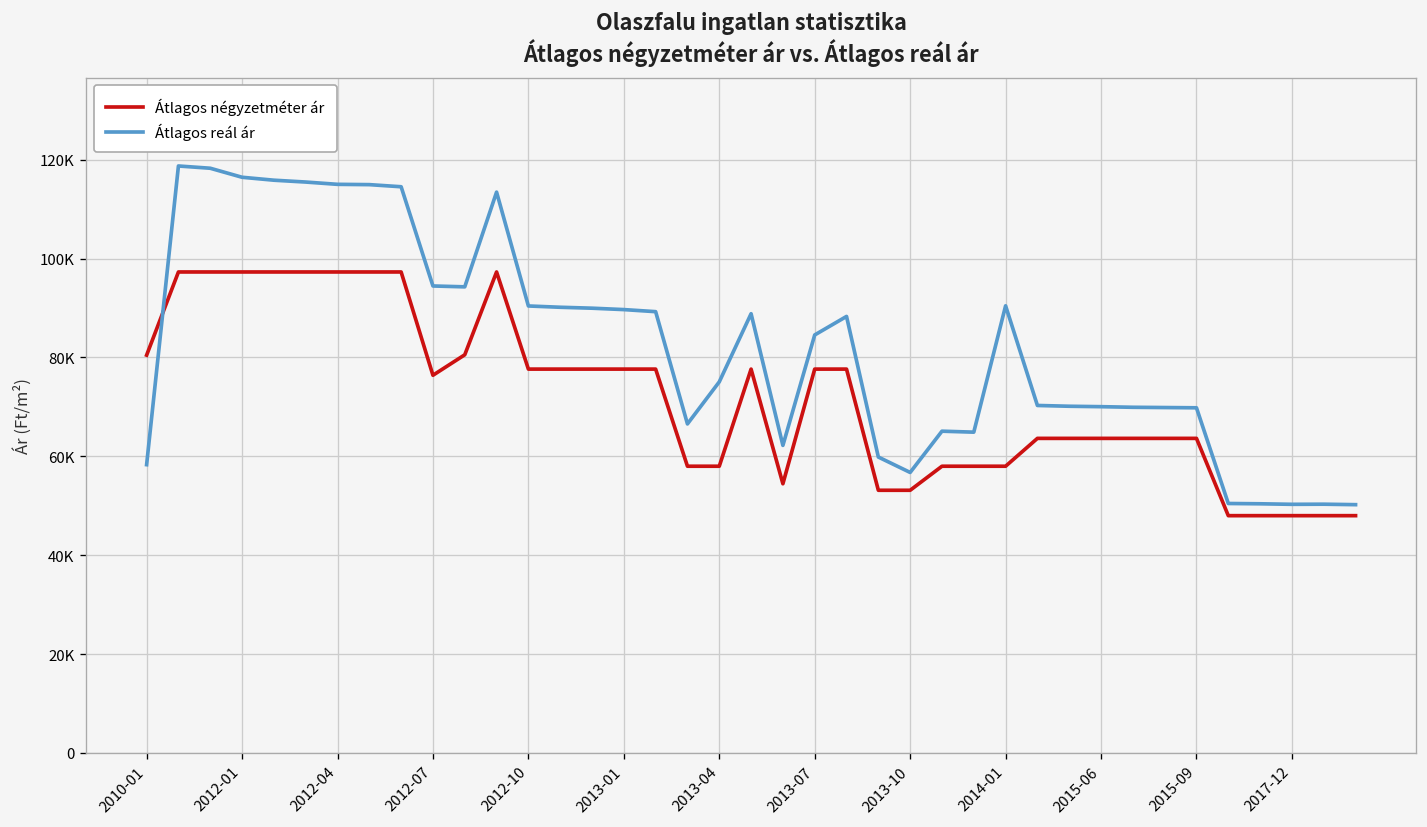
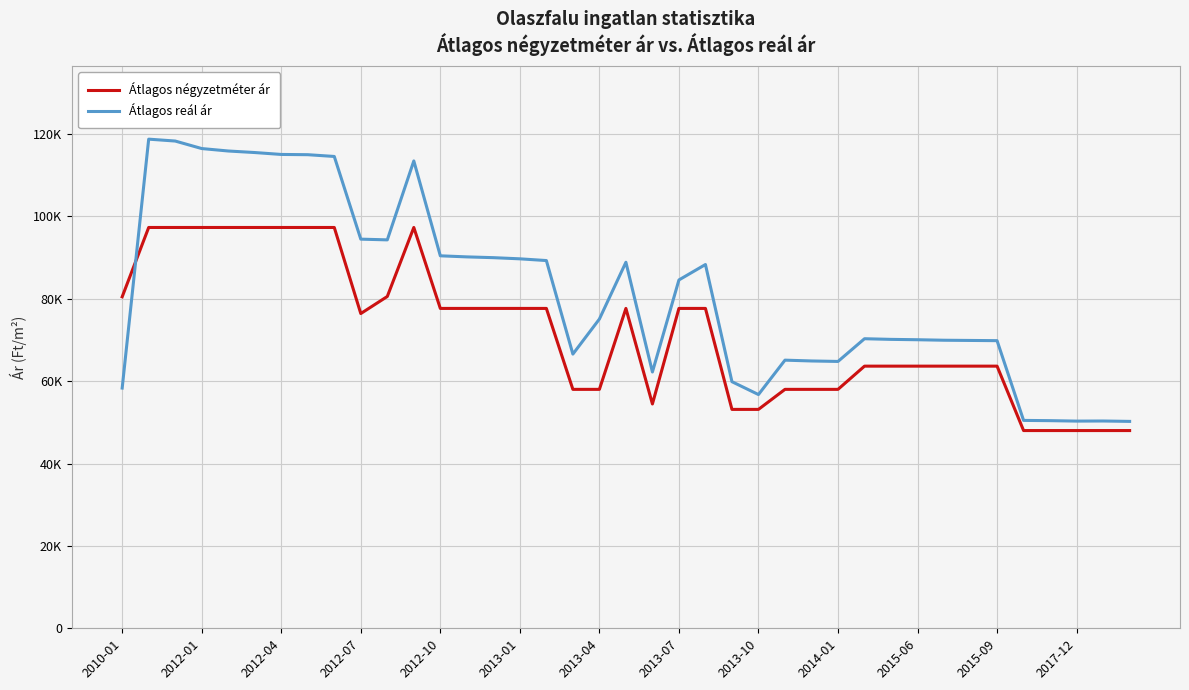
  {
    "Átlagos négyzetméter ár": {
      "2010-01": 80000,
      "2012-01": 97000,
      "2012-04": 97000,
      "2012-07": 76000,
      "2012-10": 78000,
      "2013-01": 78000,
      "2013-04": 58000,
      "2013-07": 78000,
      "2013-10": 53000,
      "2014-01": 58000,
      "2015-06": 64000,
      "2015-09": 64000,
      "2017-12": 48000
    },
    "Átlagos reál ár": {
      "2010-01": 58000,
      "2012-01": 116000,
      "2012-04": 115000,
      "2012-07": 94000,
      "2012-10": 90000,
      "2013-01": 90000,
      "2013-04": 75000,
      "2013-07": 85000,
      "2013-10": 57000,
-     "2014-01": 90000,
+     "2014-01": 65000,
      "2015-06": 70000,
      "2015-09": 70000,
      "2017-12": 50000
    }
  }
